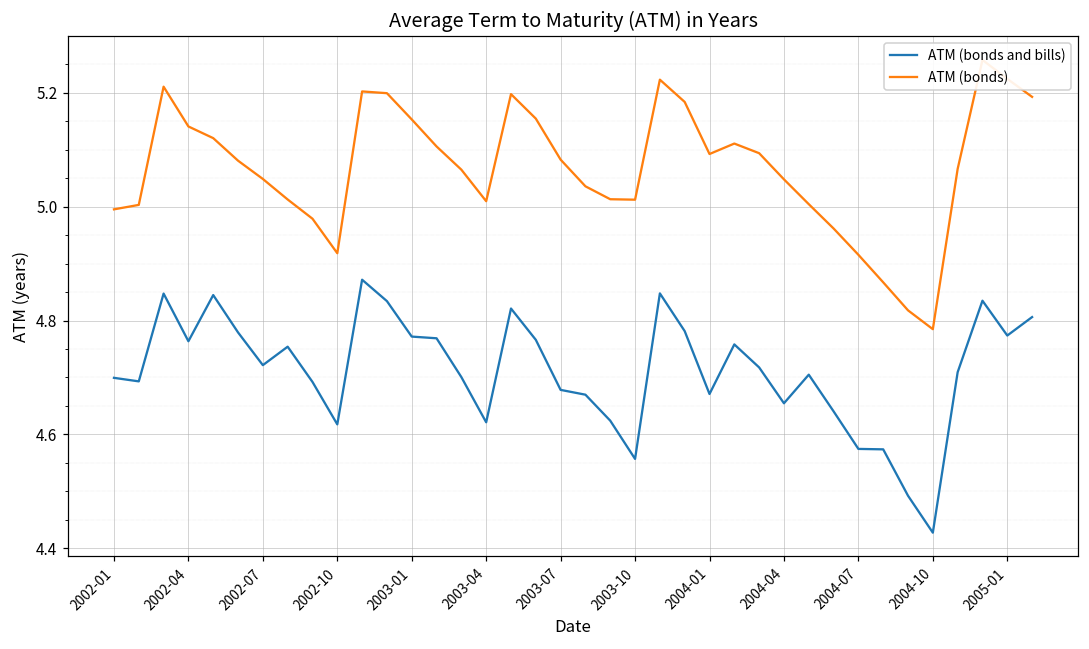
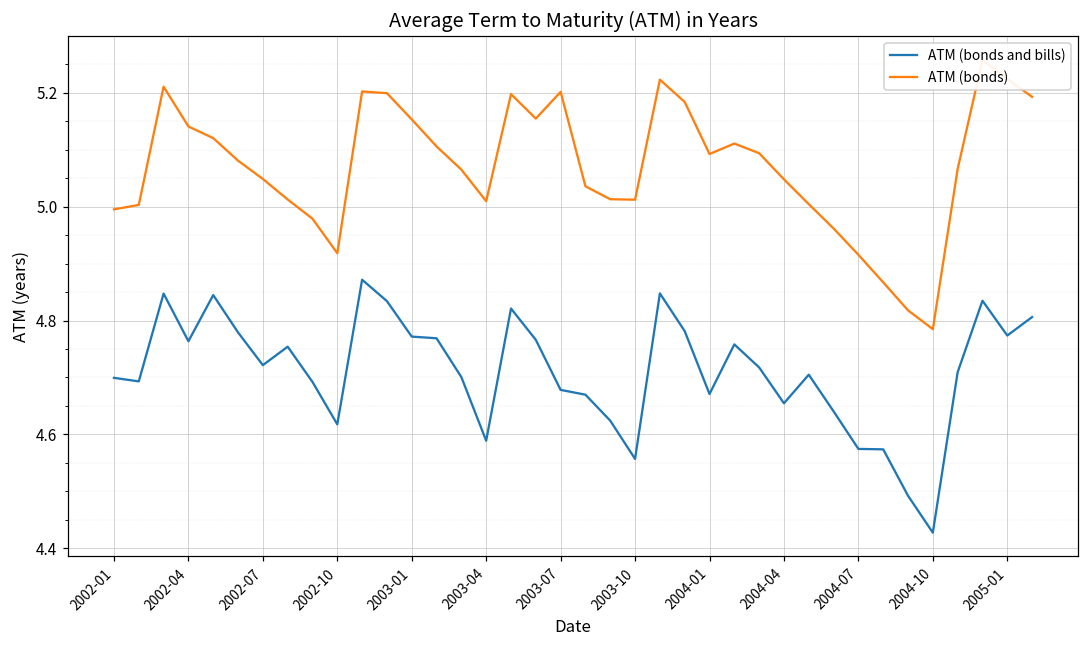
  {
    "ATM (bonds and bills)": {
      "2002-01": 4.70,
      "2002-04": 4.76,
      "2002-07": 4.72,
      "2002-10": 4.62,
      "2003-01": 4.77,
-     "2003-04": 4.62,
+     "2003-04": 4.59,
      "2003-07": 4.68,
      "2003-10": 4.56,
      "2004-01": 4.67,
      "2004-04": 4.65,
      "2004-07": 4.57,
      "2004-10": 4.43,
      "2005-01": 4.77
    },
    "ATM (bonds)": {
      "2002-01": 5.00,
      "2002-04": 5.14,
      "2002-07": 5.05,
      "2002-10": 4.92,
      "2003-01": 5.15,
      "2003-04": 5.01,
-     "2003-07": 5.08,
+     "2003-07": 5.20,
      "2003-10": 5.01,
      "2004-01": 5.09,
      "2004-04": 5.05,
      "2004-07": 4.92,
      "2004-10": 4.78
    }
  }
